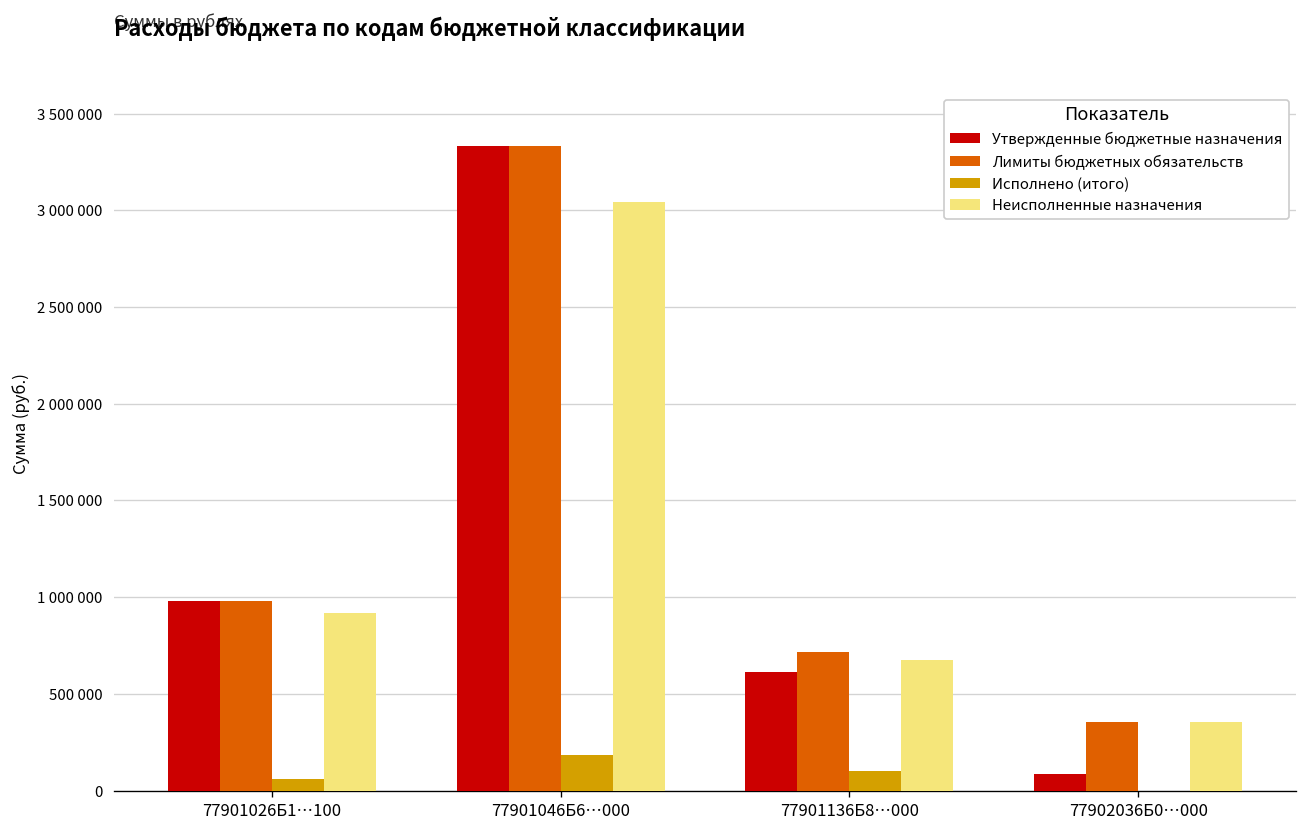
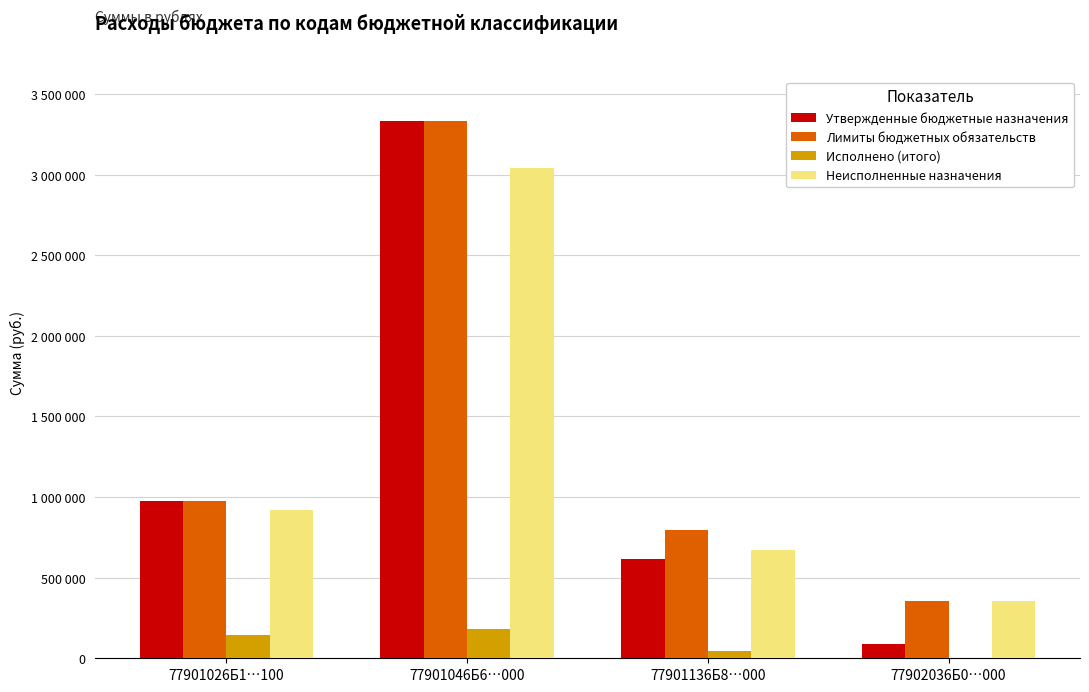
  {
    "Утвержденные бюджетные назначения": {
      "77901026Б1…100": 980000,
      "77901046Б6…000": 3330000,
      "77901136Б8…000": 610000,
      "77902036Б0…000": 90000
    },
    "Лимиты бюджетных обязательств": {
      "77901026Б1…100": 980000,
      "77901046Б6…000": 3330000,
-     "77901136Б8…000": 720000,
+     "77901136Б8…000": 800000,
      "77902036Б0…000": 350000
    },
    "Исполнено (итого)": {
-     "77901026Б1…100": 60000,
+     "77901026Б1…100": 150000,
      "77901046Б6…000": 180000,
-     "77901136Б8…000": 100000,
+     "77901136Б8…000": 40000,
      "77902036Б0…000": 0
    },
    "Неисполненные назначения": {
      "77901026Б1…100": 920000,
      "77901046Б6…000": 3040000,
      "77901136Б8…000": 670000,
      "77902036Б0…000": 350000
    }
  }
